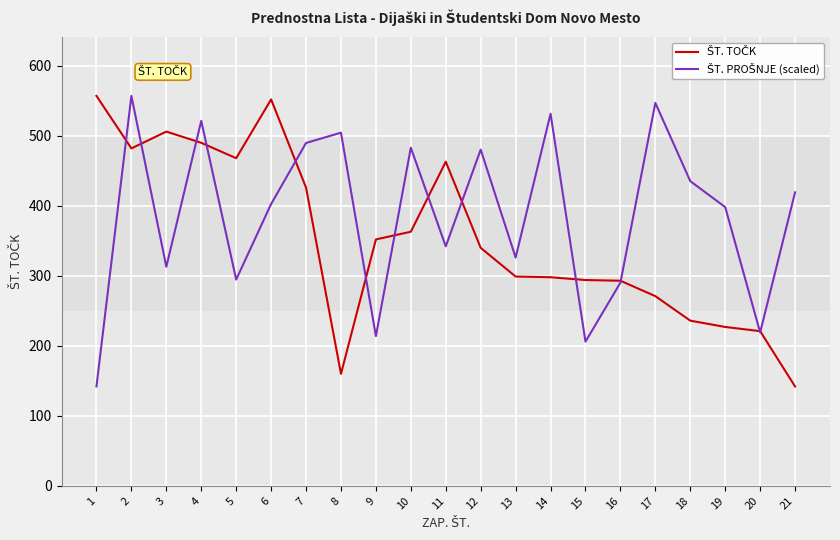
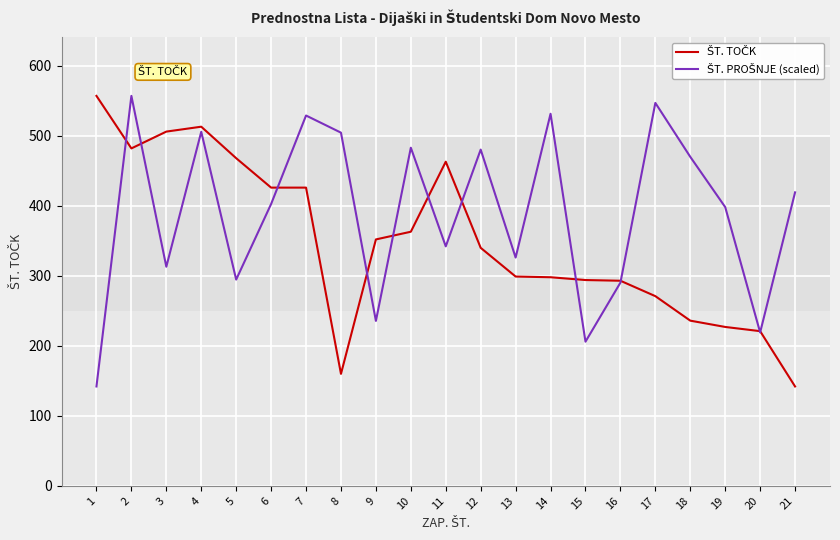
  {
    "ŠT. TOČK": {
      "1": 560,
      "2": 480,
      "3": 510,
-     "4": 490,
+     "4": 510,
      "5": 470,
-     "6": 550,
+     "6": 430,
      "7": 430,
      "8": 160,
      "9": 350,
      "10": 360,
      "11": 460,
      "12": 340,
      "13": 300,
      "14": 300,
      "15": 290,
      "17": 270,
      "18": 240,
      "19": 230,
      "21": 140
    },
    "ŠT. PROŠNJE (scaled)": {
      "1": 140,
      "2": 560,
      "3": 310,
-     "4": 520,
+     "4": 510,
      "5": 290,
      "6": 400,
-     "7": 490,
+     "7": 530,
      "8": 500,
-     "9": 210,
+     "9": 240,
      "10": 480,
      "11": 340,
      "12": 480,
      "13": 330,
      "14": 530,
      "15": 210,
      "17": 550,
-     "18": 440,
+     "18": 470,
      "19": 400,
      "21": 420
    }
  }
